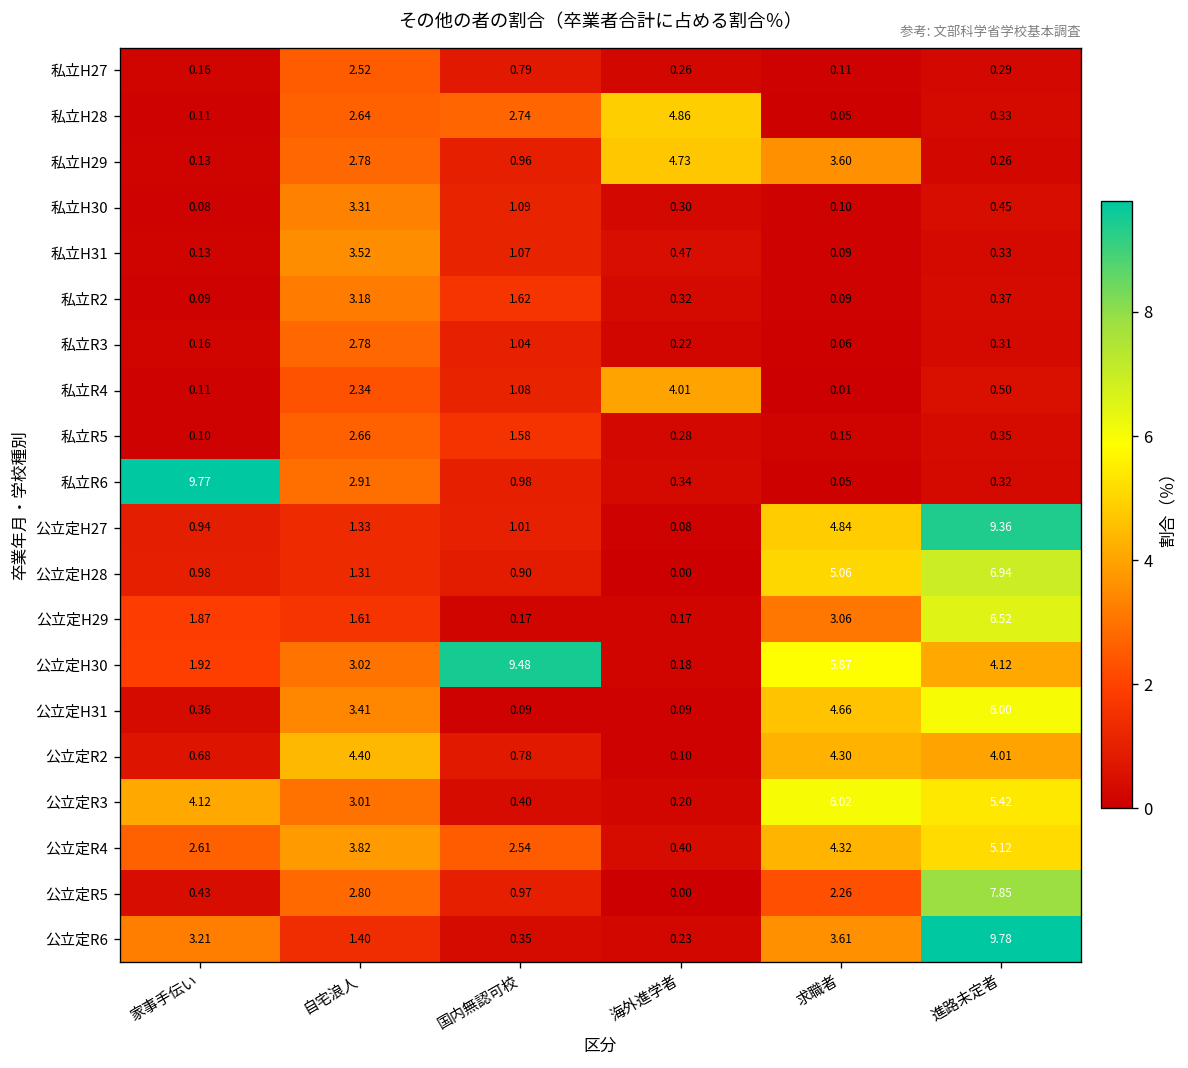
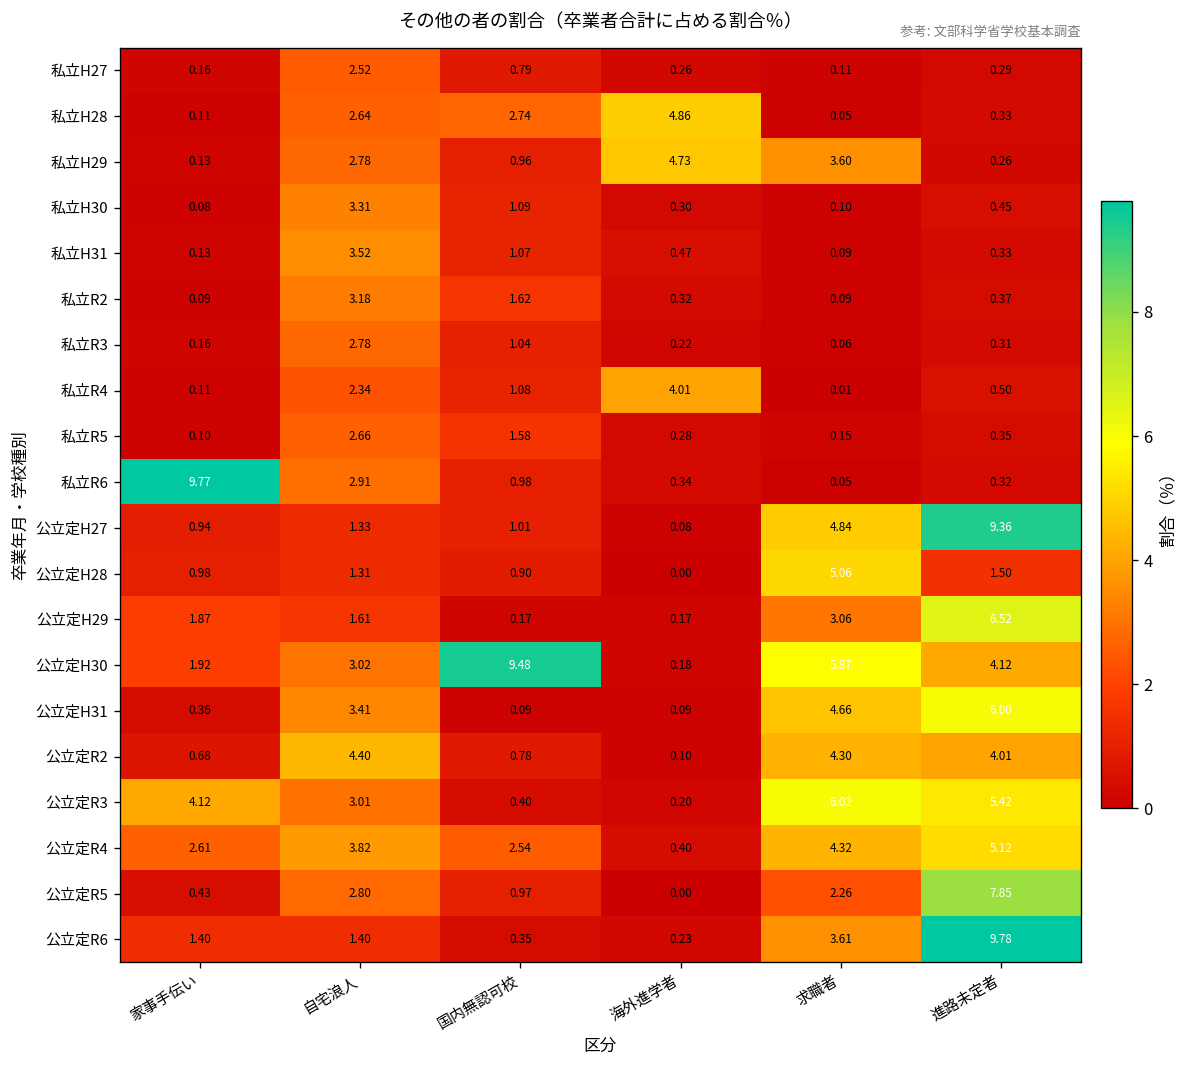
  {
    "私立H27": {
      "家事手伝い": 0.16,
      "自宅浪人": 2.52,
      "国内無認可校": 0.79,
      "海外進学者": 0.26,
      "求職者": 0.11,
      "進路未定者": 0.29
    },
    "私立H28": {
      "家事手伝い": 0.11,
      "自宅浪人": 2.64,
      "国内無認可校": 2.74,
      "海外進学者": 4.86,
      "求職者": 0.05,
      "進路未定者": 0.33
    },
    "私立H29": {
      "家事手伝い": 0.13,
      "自宅浪人": 2.78,
      "国内無認可校": 0.96,
      "海外進学者": 4.73,
      "求職者": 3.60,
      "進路未定者": 0.26
    },
    "私立H30": {
      "家事手伝い": 0.08,
      "自宅浪人": 3.31,
      "国内無認可校": 1.09,
      "海外進学者": 0.30,
      "求職者": 0.10,
      "進路未定者": 0.45
    },
    "私立H31": {
      "家事手伝い": 0.13,
      "自宅浪人": 3.52,
      "国内無認可校": 1.07,
      "海外進学者": 0.47,
      "求職者": 0.09,
      "進路未定者": 0.33
    },
    "私立R2": {
      "家事手伝い": 0.09,
      "自宅浪人": 3.18,
      "国内無認可校": 1.62,
      "海外進学者": 0.32,
      "求職者": 0.09,
      "進路未定者": 0.37
    },
    "私立R3": {
      "家事手伝い": 0.16,
      "自宅浪人": 2.78,
      "国内無認可校": 1.04,
      "海外進学者": 0.22,
      "求職者": 0.06,
      "進路未定者": 0.31
    },
    "私立R4": {
      "家事手伝い": 0.11,
      "自宅浪人": 2.34,
      "国内無認可校": 1.08,
      "海外進学者": 4.01,
      "求職者": 0.01,
      "進路未定者": 0.50
    },
    "私立R5": {
      "家事手伝い": 0.10,
      "自宅浪人": 2.66,
      "国内無認可校": 1.58,
      "海外進学者": 0.28,
      "求職者": 0.15,
      "進路未定者": 0.35
    },
    "私立R6": {
      "家事手伝い": 9.77,
      "自宅浪人": 2.91,
      "国内無認可校": 0.98,
      "海外進学者": 0.34,
      "求職者": 0.05,
      "進路未定者": 0.32
    },
    "公立定H27": {
      "家事手伝い": 0.94,
      "自宅浪人": 1.33,
      "国内無認可校": 1.01,
      "海外進学者": 0.08,
      "求職者": 4.84,
      "進路未定者": 9.36
    },
    "公立定H28": {
      "家事手伝い": 0.98,
      "自宅浪人": 1.31,
      "国内無認可校": 0.90,
      "海外進学者": 0.00,
      "求職者": 5.06,
-     "進路未定者": 6.94
+     "進路未定者": 1.50
    },
    "公立定H29": {
      "家事手伝い": 1.87,
      "自宅浪人": 1.61,
      "国内無認可校": 0.17,
      "海外進学者": 0.17,
      "求職者": 3.06,
      "進路未定者": 6.52
    },
    "公立定H30": {
      "家事手伝い": 1.92,
      "自宅浪人": 3.02,
      "国内無認可校": 9.48,
      "海外進学者": 0.18,
      "求職者": 5.87,
      "進路未定者": 4.12
    },
    "公立定H31": {
      "家事手伝い": 0.36,
      "自宅浪人": 3.41,
      "国内無認可校": 0.09,
      "海外進学者": 0.09,
      "求職者": 4.66,
      "進路未定者": 6.00
    },
    "公立定R2": {
      "家事手伝い": 0.68,
      "自宅浪人": 4.40,
      "国内無認可校": 0.78,
      "海外進学者": 0.10,
      "求職者": 4.30,
      "進路未定者": 4.01
    },
    "公立定R3": {
      "家事手伝い": 4.12,
      "自宅浪人": 3.01,
      "国内無認可校": 0.40,
      "海外進学者": 0.20,
      "求職者": 6.02,
      "進路未定者": 5.42
    },
    "公立定R4": {
      "家事手伝い": 2.61,
      "自宅浪人": 3.82,
      "国内無認可校": 2.54,
      "海外進学者": 0.40,
      "求職者": 4.32,
      "進路未定者": 5.12
    },
    "公立定R5": {
      "家事手伝い": 0.43,
      "自宅浪人": 2.80,
      "国内無認可校": 0.97,
      "海外進学者": 0.00,
      "求職者": 2.26,
      "進路未定者": 7.85
    },
    "公立定R6": {
-     "家事手伝い": 3.21,
+     "家事手伝い": 1.40,
      "自宅浪人": 1.40,
      "国内無認可校": 0.35,
      "海外進学者": 0.23,
      "求職者": 3.61,
      "進路未定者": 9.78
    }
  }
